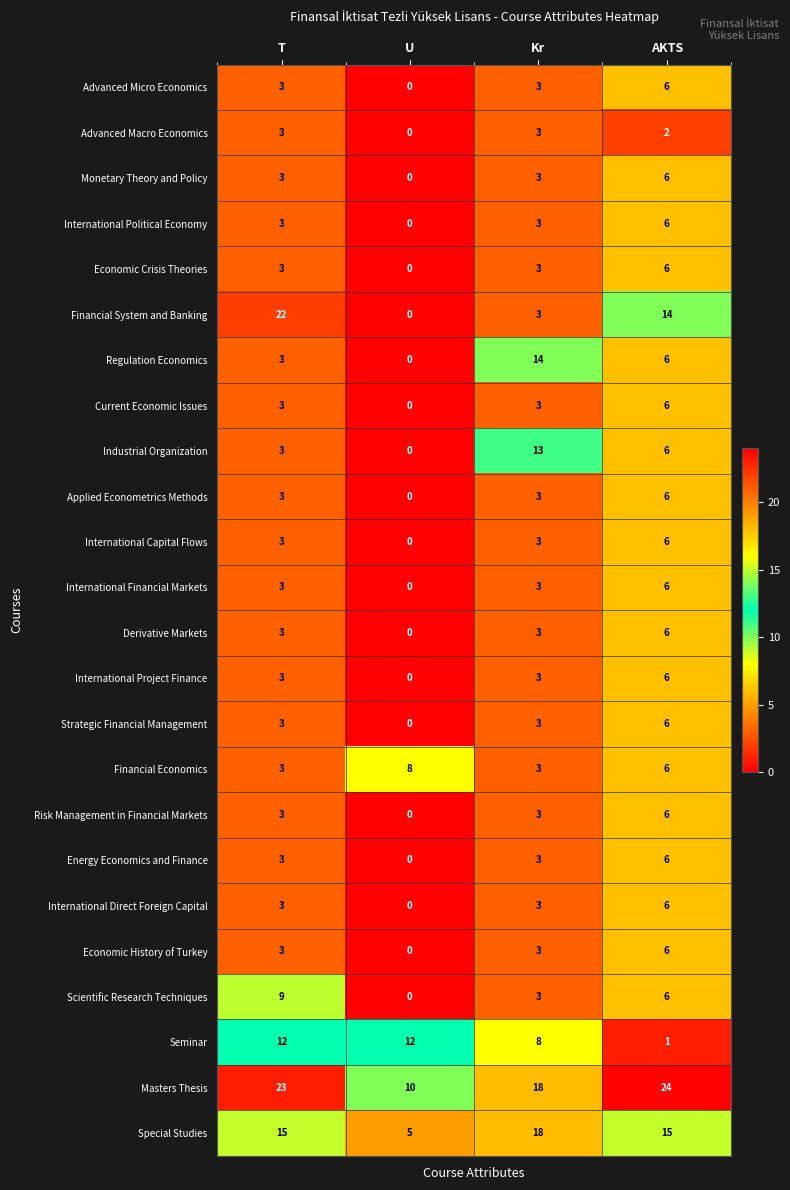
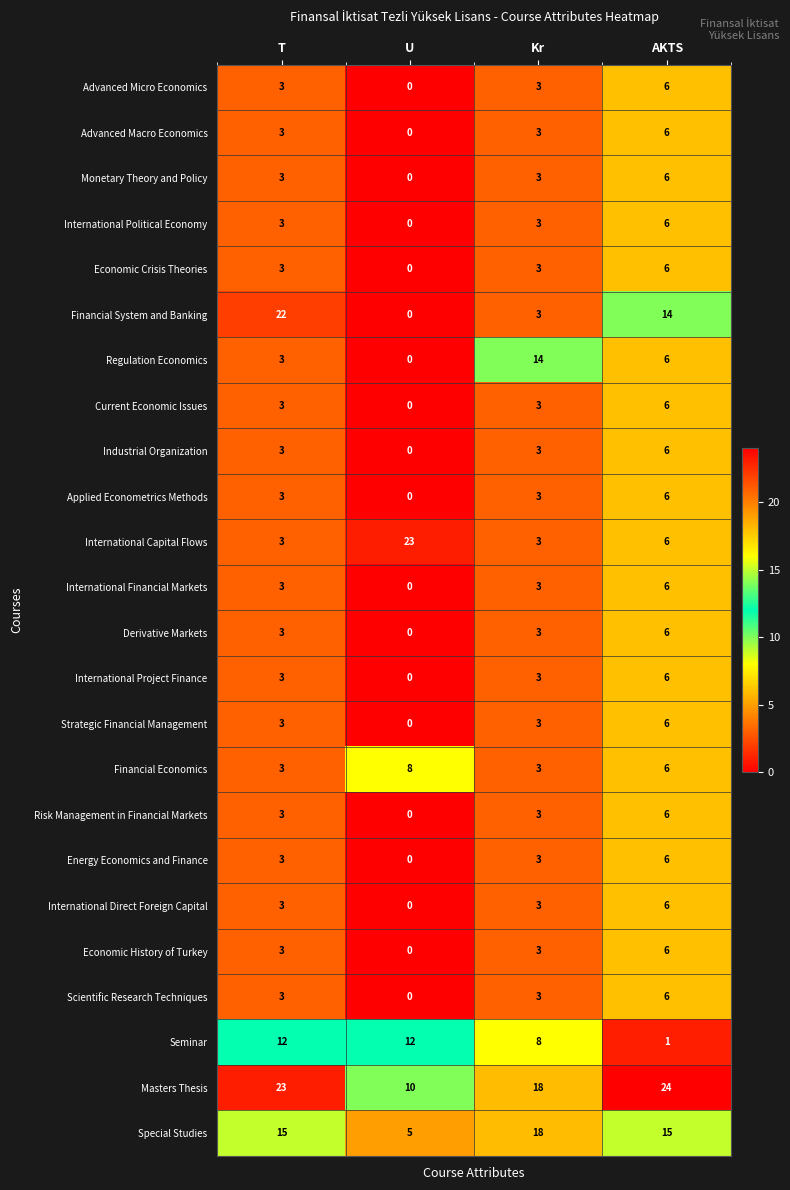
  {
    "Advanced Micro Economics": {
      "T": 3,
      "U": 0,
      "Kr": 3,
      "AKTS": 6
    },
    "Advanced Macro Economics": {
      "T": 3,
      "U": 0,
      "Kr": 3,
-     "AKTS": 2
+     "AKTS": 6
    },
    "Monetary Theory and Policy": {
      "T": 3,
      "U": 0,
      "Kr": 3,
      "AKTS": 6
    },
    "International Political Economy": {
      "T": 3,
      "U": 0,
      "Kr": 3,
      "AKTS": 6
    },
    "Economic Crisis Theories": {
      "T": 3,
      "U": 0,
      "Kr": 3,
      "AKTS": 6
    },
    "Financial System and Banking": {
      "T": 22,
      "U": 0,
      "Kr": 3,
      "AKTS": 14
    },
    "Regulation Economics": {
      "T": 3,
      "U": 0,
      "Kr": 14,
      "AKTS": 6
    },
    "Current Economic Issues": {
      "T": 3,
      "U": 0,
      "Kr": 3,
      "AKTS": 6
    },
    "Industrial Organization": {
      "T": 3,
      "U": 0,
-     "Kr": 13,
+     "Kr": 3,
      "AKTS": 6
    },
    "Applied Econometrics Methods": {
      "T": 3,
      "U": 0,
      "Kr": 3,
      "AKTS": 6
    },
    "International Capital Flows": {
      "T": 3,
-     "U": 0,
+     "U": 23,
      "Kr": 3,
      "AKTS": 6
    },
    "International Financial Markets": {
      "T": 3,
      "U": 0,
      "Kr": 3,
      "AKTS": 6
    },
    "Derivative Markets": {
      "T": 3,
      "U": 0,
      "Kr": 3,
      "AKTS": 6
    },
    "International Project Finance": {
      "T": 3,
      "U": 0,
      "Kr": 3,
      "AKTS": 6
    },
    "Strategic Financial Management": {
      "T": 3,
      "U": 0,
      "Kr": 3,
      "AKTS": 6
    },
    "Financial Economics": {
      "T": 3,
      "U": 8,
      "Kr": 3,
      "AKTS": 6
    },
    "Risk Management in Financial Markets": {
      "T": 3,
      "U": 0,
      "Kr": 3,
      "AKTS": 6
    },
    "Energy Economics and Finance": {
      "T": 3,
      "U": 0,
      "Kr": 3,
      "AKTS": 6
    },
    "International Direct Foreign Capital": {
      "T": 3,
      "U": 0,
      "Kr": 3,
      "AKTS": 6
    },
    "Economic History of Turkey": {
      "T": 3,
      "U": 0,
      "Kr": 3,
      "AKTS": 6
    },
    "Scientific Research Techniques": {
-     "T": 9,
+     "T": 3,
      "U": 0,
      "Kr": 3,
      "AKTS": 6
    },
    "Seminar": {
      "T": 12,
      "U": 12,
      "Kr": 8,
      "AKTS": 1
    },
    "Masters Thesis": {
      "T": 23,
      "U": 10,
      "Kr": 18,
      "AKTS": 24
    },
    "Special Studies": {
      "T": 15,
      "U": 5,
      "Kr": 18,
      "AKTS": 15
    }
  }
